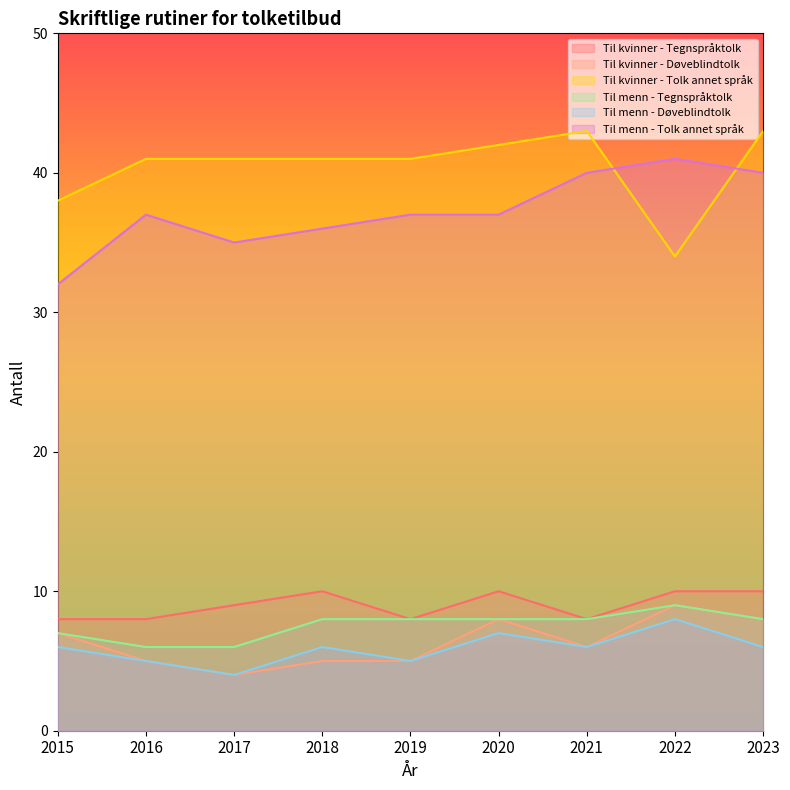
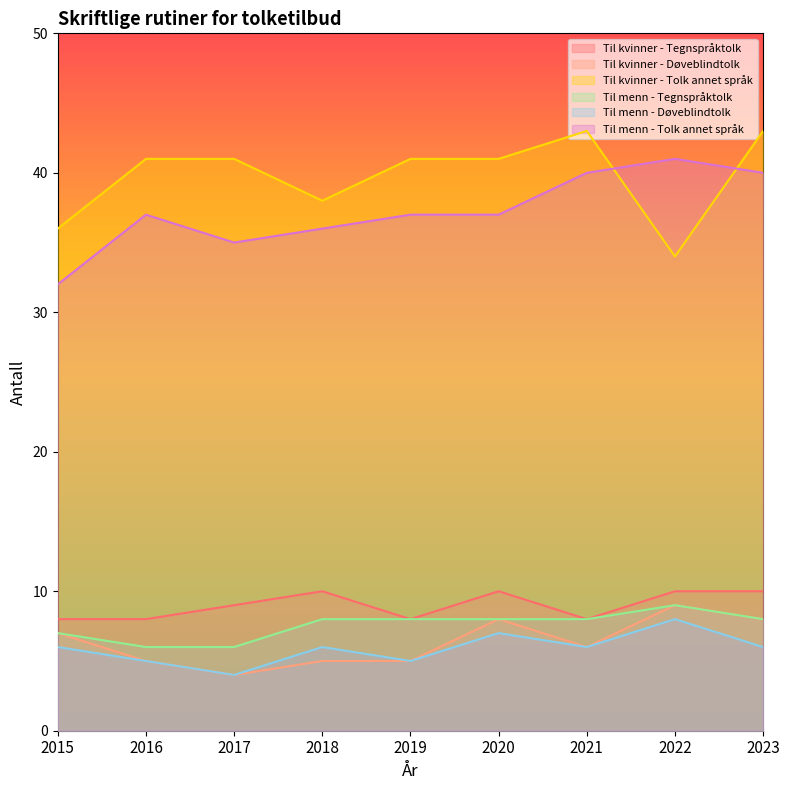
  {
    "Til kvinner - Tolk annet språk": {
-     "2015": 38,
+     "2015": 36,
      "2016": 41,
      "2017": 41,
-     "2018": 41,
+     "2018": 38,
      "2019": 41,
-     "2020": 42,
+     "2020": 41,
      "2022": 34,
      "2023": 43
    }
  }
